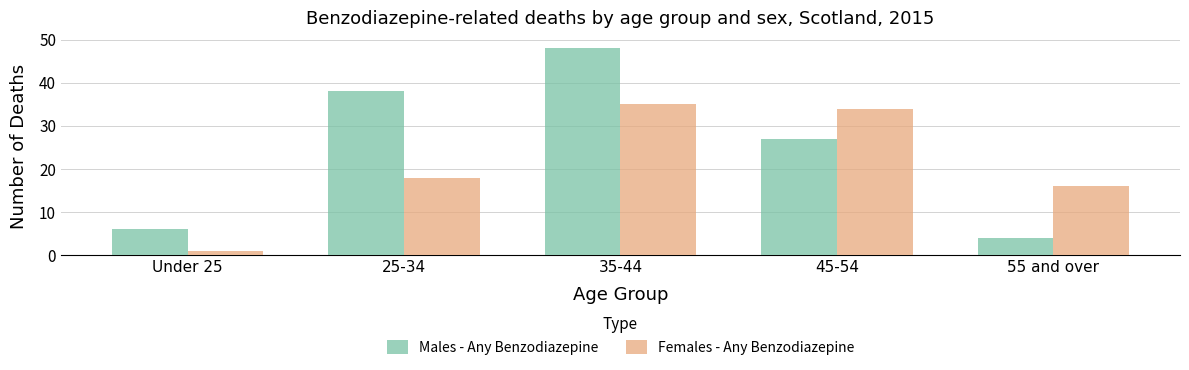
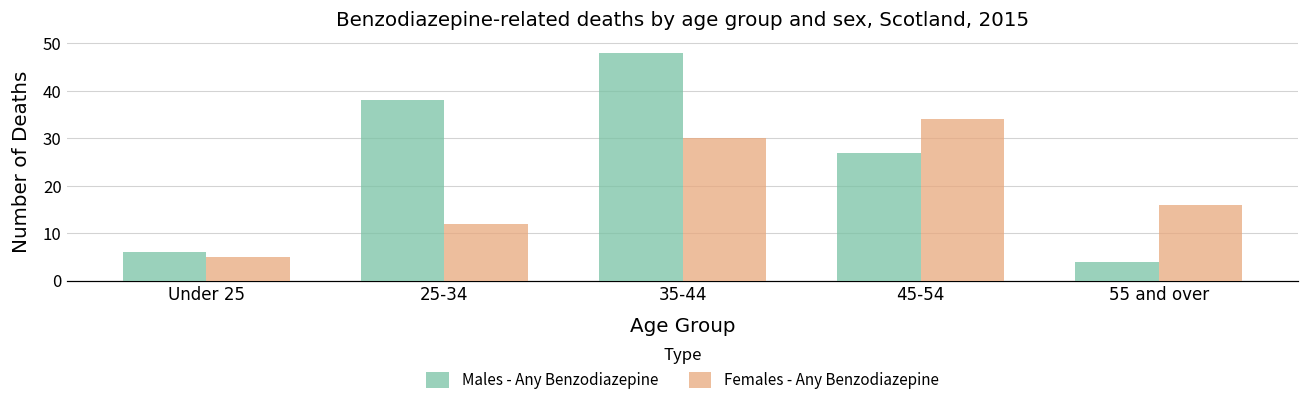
  {
    "Males - Any Benzodiazepine": {
      "Under 25": 6,
      "25-34": 38,
      "35-44": 48,
      "45-54": 27,
      "55 and over": 4
    },
    "Females - Any Benzodiazepine": {
-     "Under 25": 1,
-     "25-34": 18,
-     "35-44": 35,
+     "Under 25": 5,
+     "25-34": 12,
+     "35-44": 30,
      "45-54": 34,
      "55 and over": 16
    }
  }
